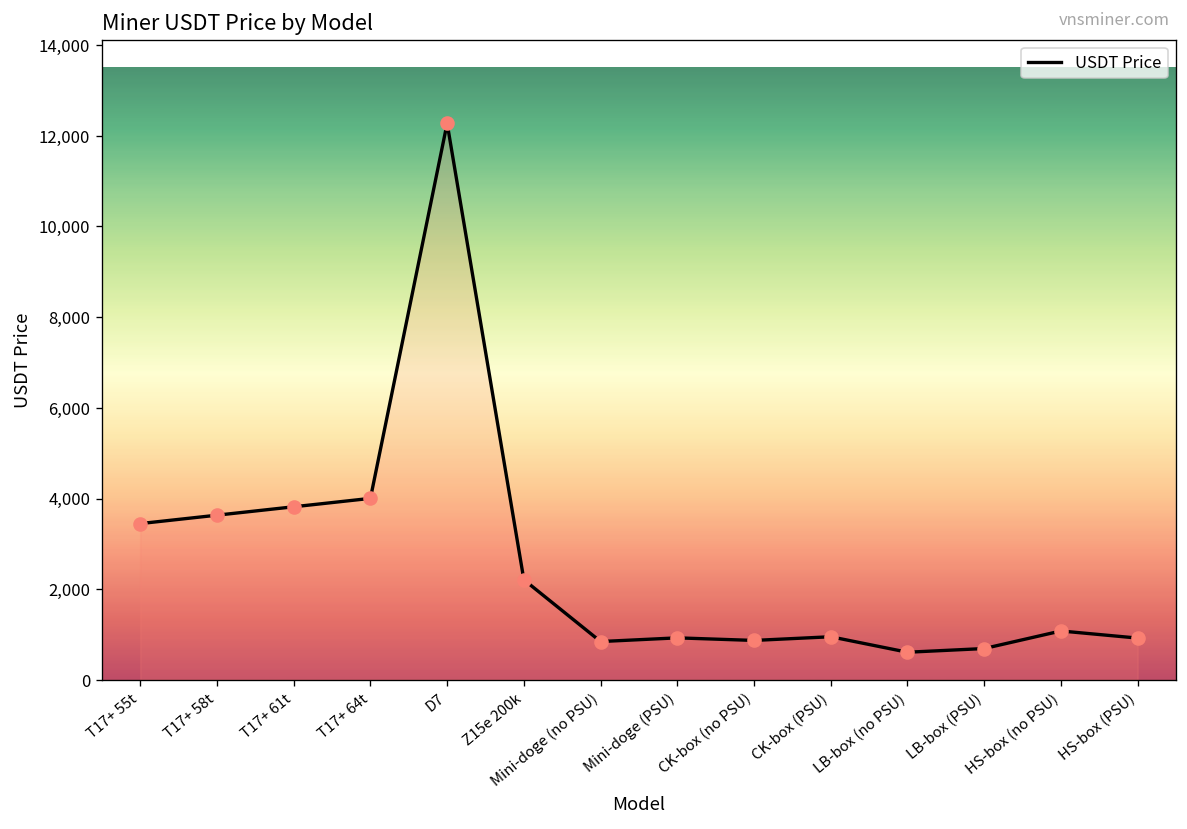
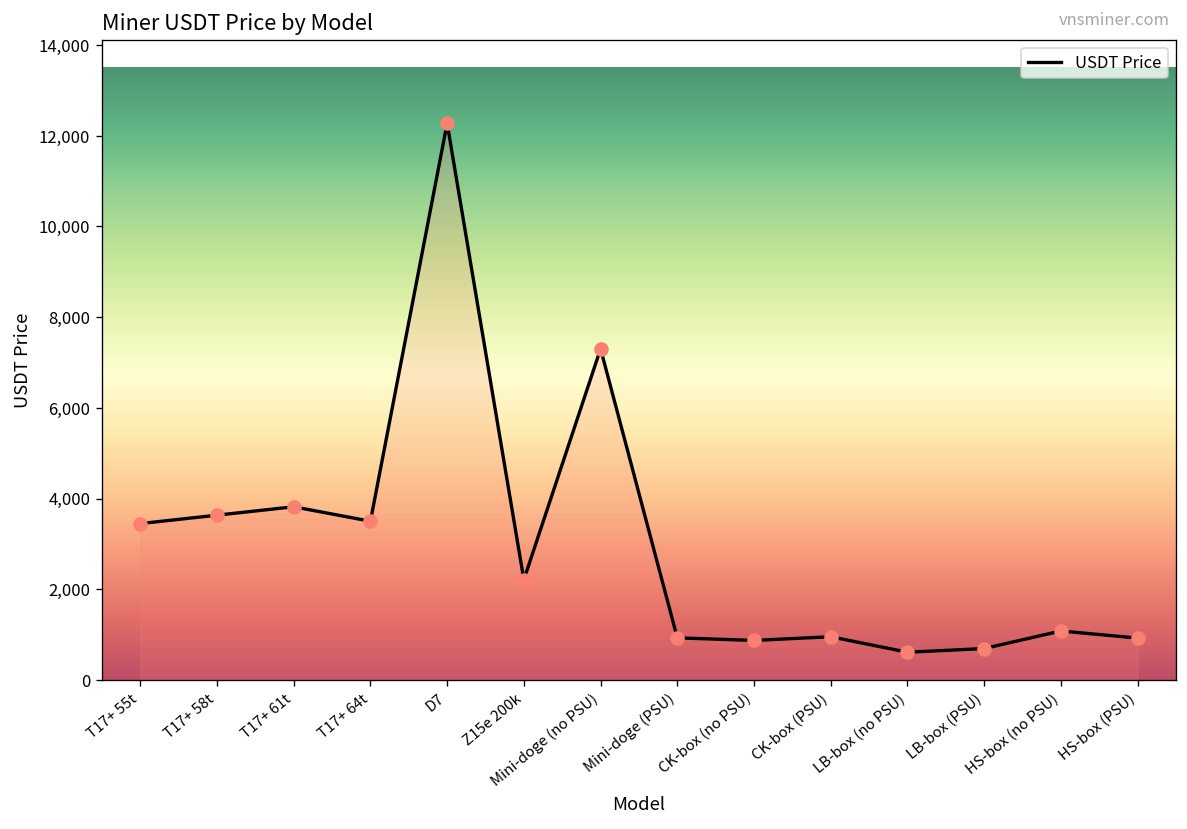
  {
    "T17+ 55t": "3,400",
    "T17+ 58t": "3,600",
    "T17+ 61t": "3,800",
-   "T17+ 64t": "4,000",
+   "T17+ 64t": "3,500",
    "D7": "12,300",
    "Z15e 200k": "2,200",
-   "Mini-doge (no PSU)": "800",
+   "Mini-doge (no PSU)": "7,300",
    "Mini-doge (PSU)": "900",
    "CK-box (no PSU)": "900",
    "CK-box (PSU)": "1,000",
    "LB-box (no PSU)": "600",
    "LB-box (PSU)": "700",
    "HS-box (no PSU)": "1,100",
    "HS-box (PSU)": "900"
  }
